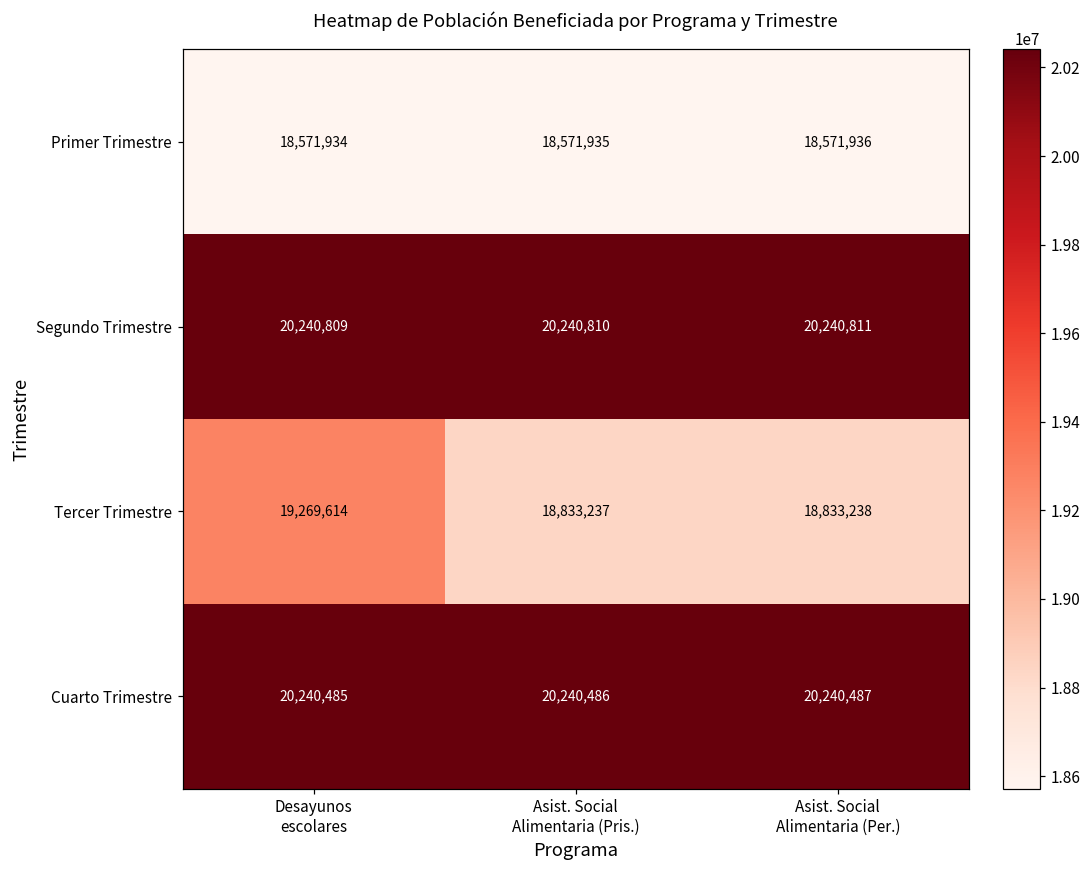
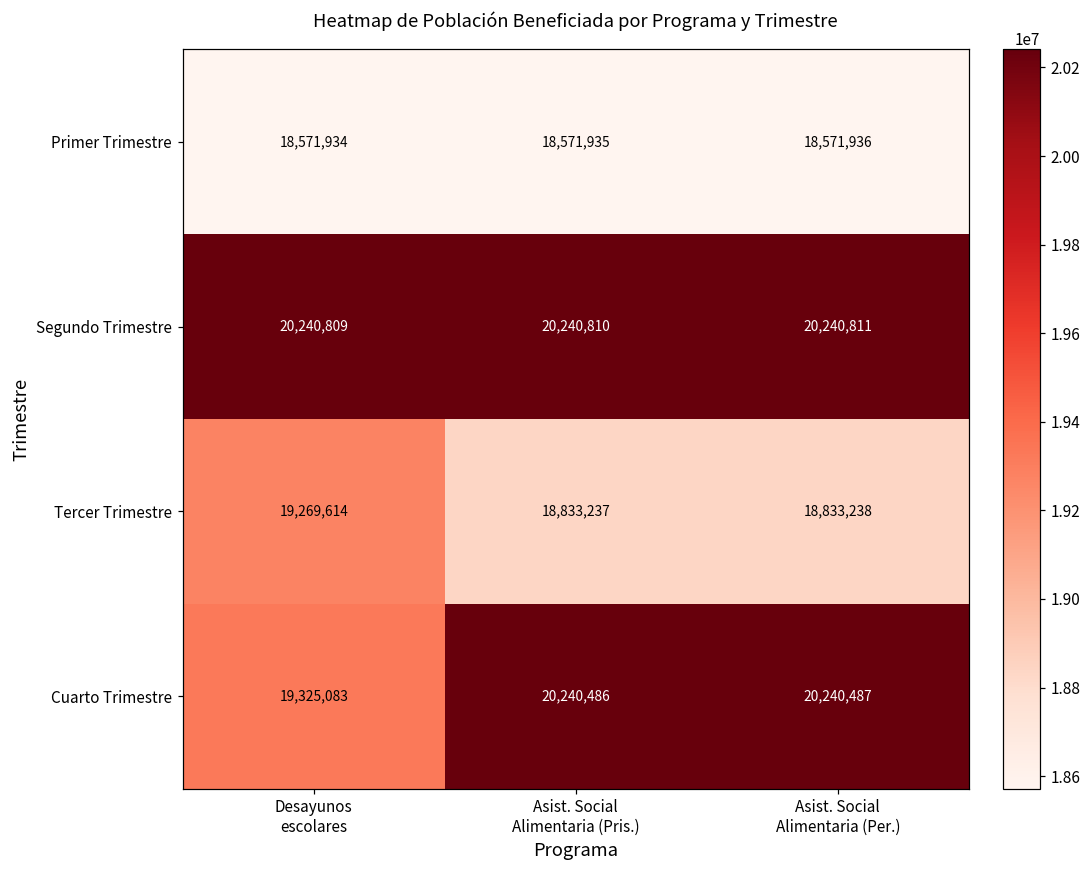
  {
    "Primer Trimestre": {
      "Desayunos escolares": "18,571,934",
      "Asist. Social Alimentaria (Pris.)": "18,571,935",
      "Asist. Social Alimentaria (Per.)": "18,571,936"
    },
    "Segundo Trimestre": {
      "Desayunos escolares": "20,240,809",
      "Asist. Social Alimentaria (Pris.)": "20,240,810",
      "Asist. Social Alimentaria (Per.)": "20,240,811"
    },
    "Tercer Trimestre": {
      "Desayunos escolares": "19,269,614",
      "Asist. Social Alimentaria (Pris.)": "18,833,237",
      "Asist. Social Alimentaria (Per.)": "18,833,238"
    },
    "Cuarto Trimestre": {
-     "Desayunos escolares": "20,240,485",
+     "Desayunos escolares": "19,325,083",
      "Asist. Social Alimentaria (Pris.)": "20,240,486",
      "Asist. Social Alimentaria (Per.)": "20,240,487"
    }
  }
